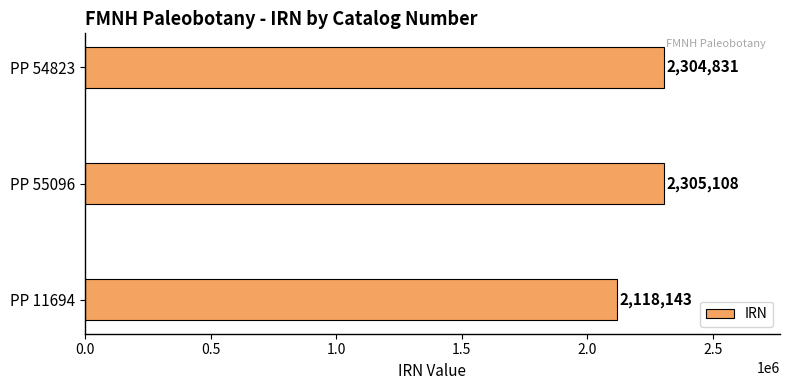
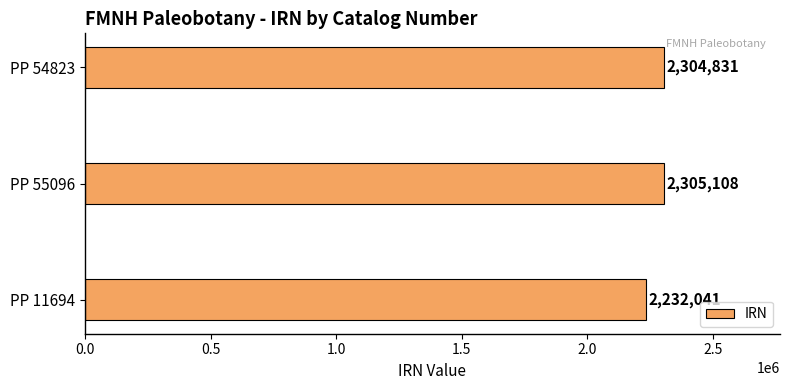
  {
    "PP 54823": "2,304,831",
    "PP 55096": "2,305,108",
-   "PP 11694": "2,118,143"
+   "PP 11694": "2,232,041"
  }
